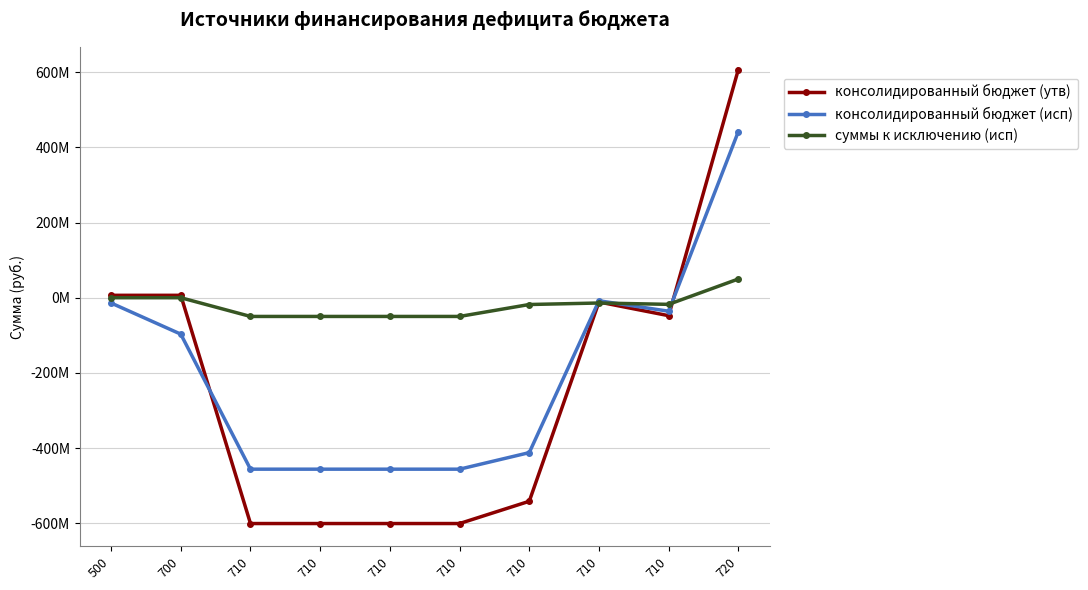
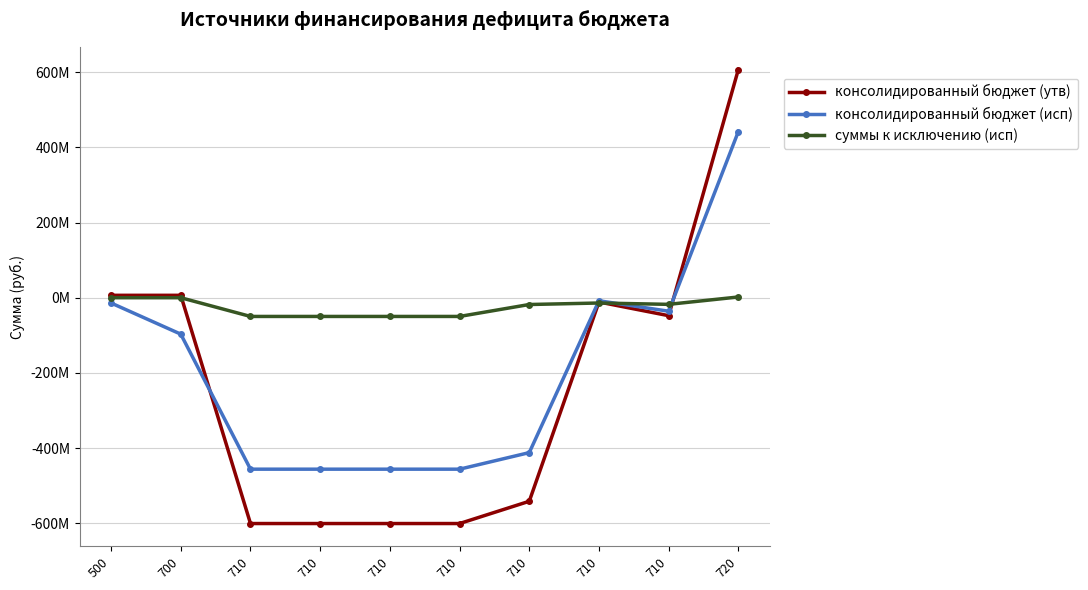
  {
    "консолидированный бюджет (утв)": {
      "720": 610000000
    },
    "консолидированный бюджет (исп)": {
      "500": -10000000,
      "700": -100000000,
      "720": 440000000
    },
    "суммы к исключению (исп)": {
-     "720": 50000000
+     "720": 0
    }
  }
